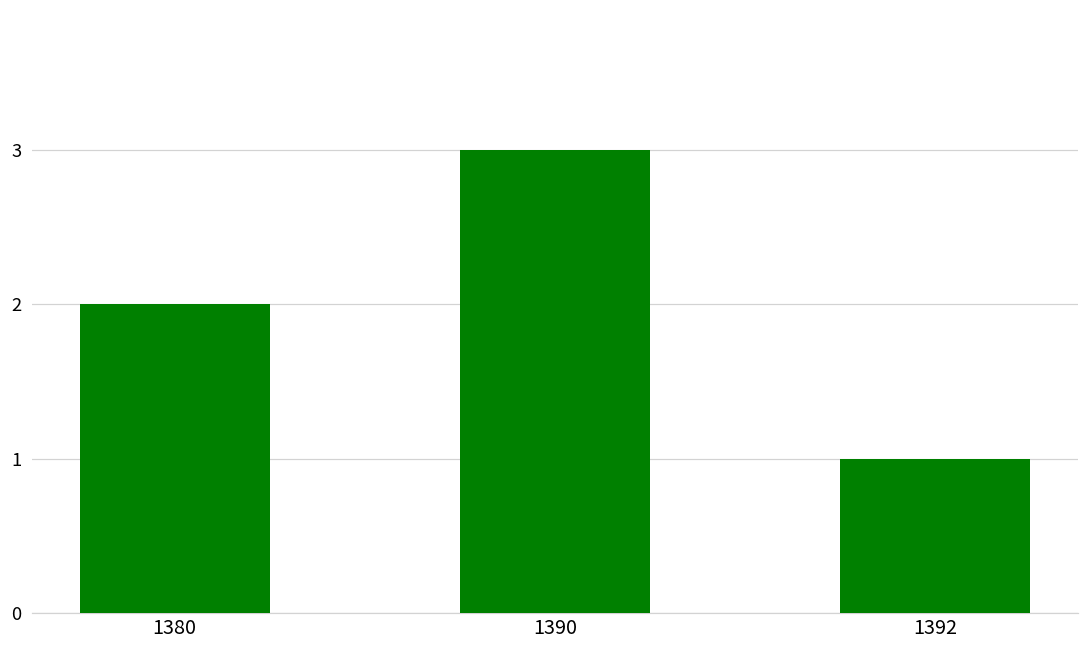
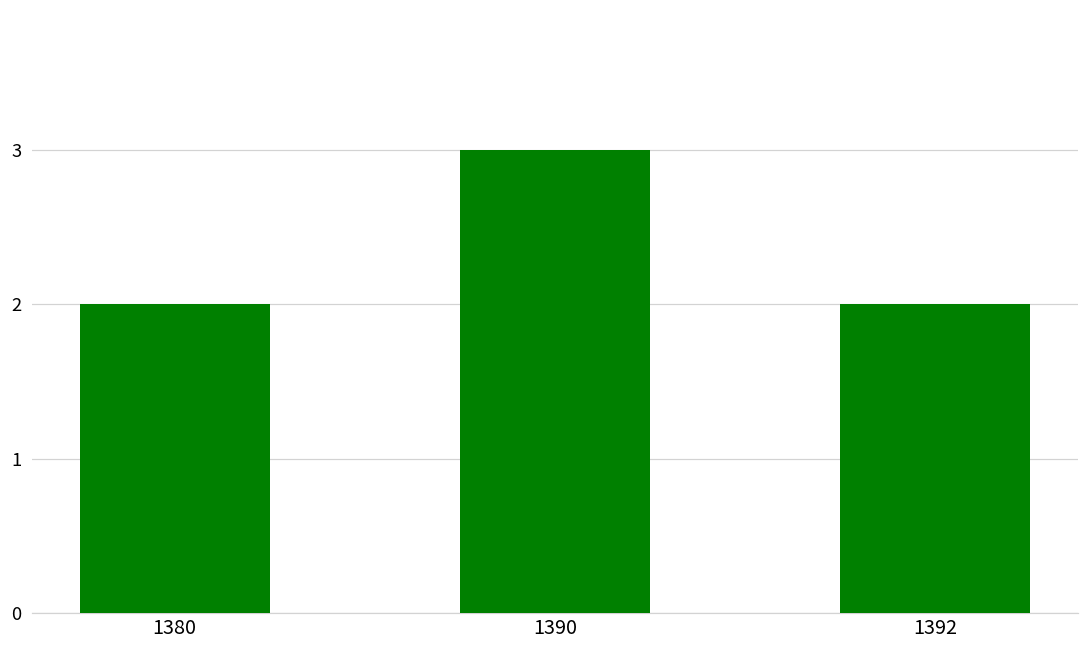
  {
    "1380": 2,
    "1390": 3,
-   "1392": 1
+   "1392": 2
  }
